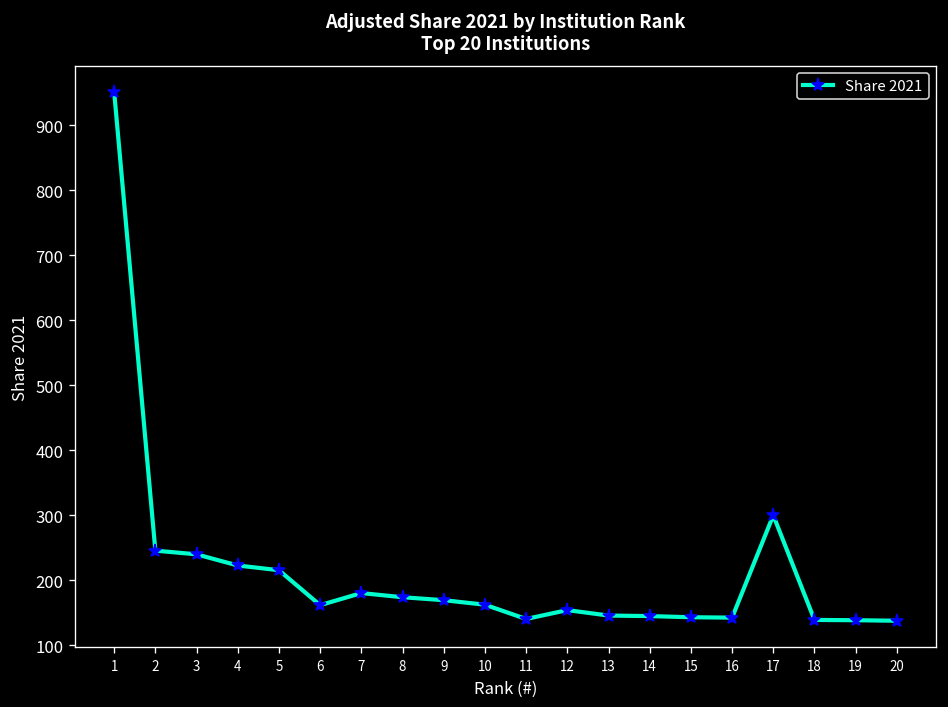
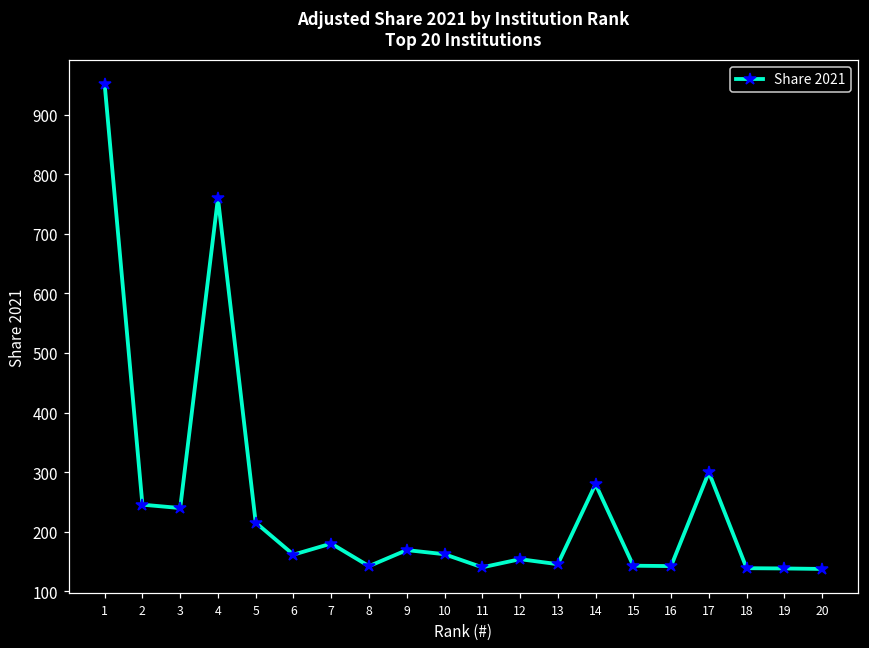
  {
    "1": 950,
    "2": 250,
    "3": 240,
-   "4": 220,
+   "4": 760,
    "5": 220,
    "6": 160,
    "7": 180,
-   "8": 170,
+   "8": 140,
    "9": 170,
    "10": 160,
    "11": 140,
    "12": 150,
    "13": 150,
-   "14": 140,
+   "14": 280,
    "15": 140,
    "16": 140,
    "17": 300,
    "18": 140,
    "19": 140,
    "20": 140
  }
